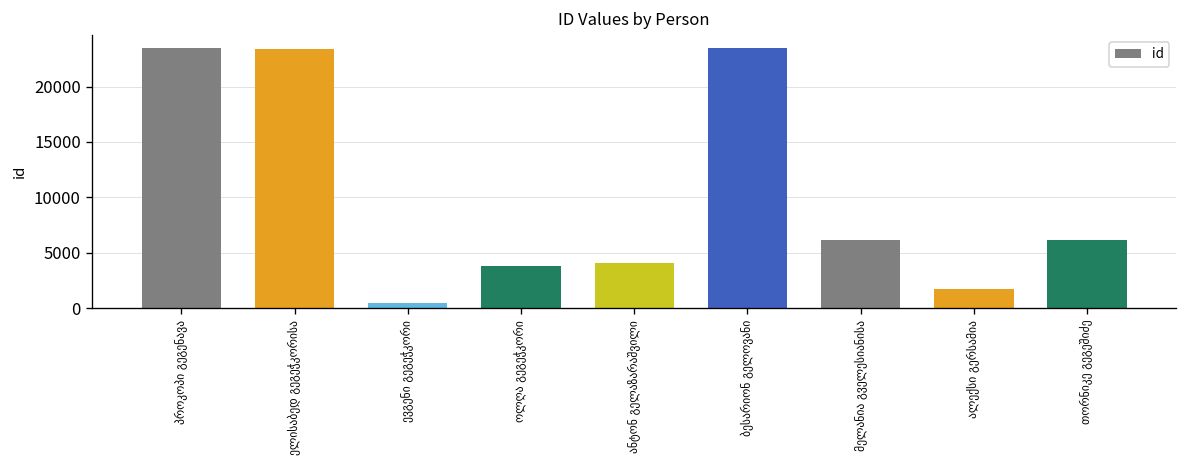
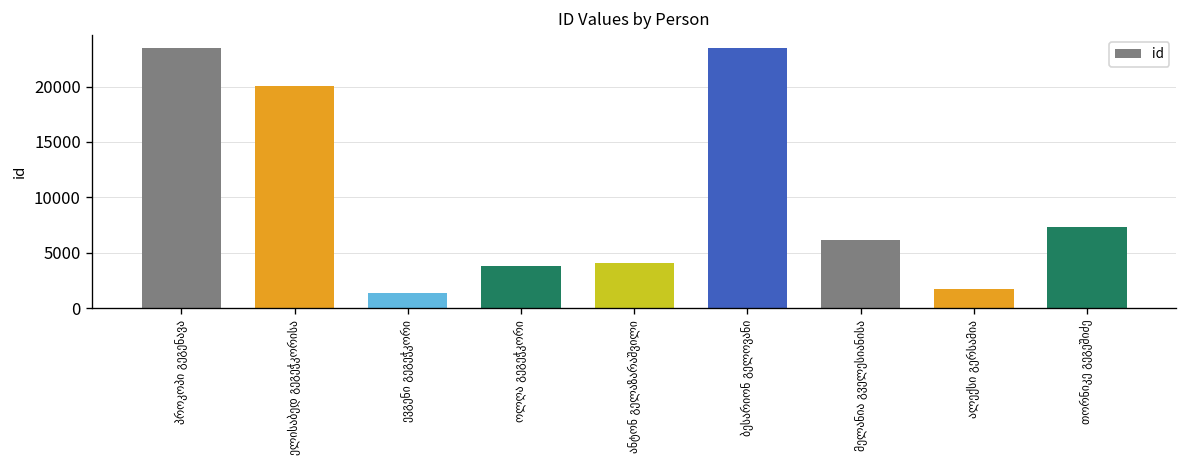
  {
    "პროკოპი გეგენავა": 23000,
-   "ელისაბედ გეგეჭკორისა": 23000,
-   "ევგენი გეგეჭკორი": 0,
+   "ელისაბედ გეგეჭკორისა": 20000,
+   "ევგენი გეგეჭკორი": 1000,
    "ოლღა გეგეჭკორი": 4000,
    "ანტონ გელაზარაშვილი": 4000,
    "ბესარიონ გელოვანი": 23000,
    "მელანია გველესიანისა": 6000,
    "ალექსი გერსამია": 2000,
-   "თორნიკე გეგეშიძე": 6000
+   "თორნიკე გეგეშიძე": 7000
  }
